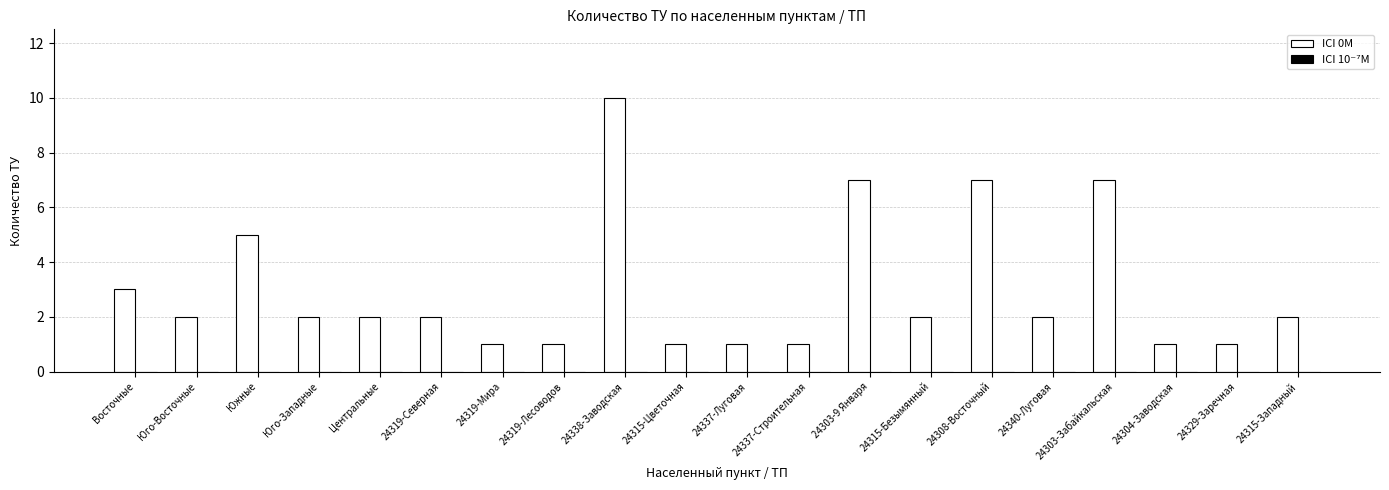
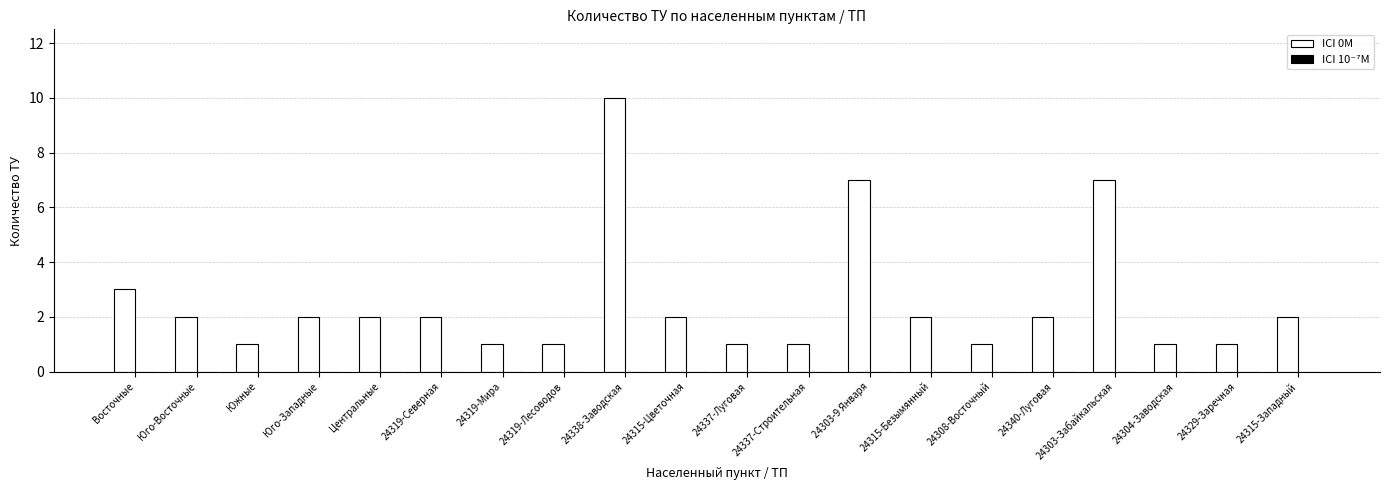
  {
    "ICI 0M": {
      "Восточные": 3,
      "Юго-Восточные": 2,
-     "Южные": 5,
+     "Южные": 1,
      "Юго-Западные": 2,
      "Центральные": 2,
      "24319-Северная": 2,
      "24319-Мира": 1,
      "24319-Лесоводов": 1,
      "24338-Заводская": 10,
-     "24315-Цветочная": 1,
+     "24315-Цветочная": 2,
      "24337-Луговая": 1,
      "24337-Строительная": 1,
      "24303-9 Января": 7,
      "24315-Безымянный": 2,
-     "24308-Восточный": 7,
+     "24308-Восточный": 1,
      "24340-Луговая": 2,
      "24303-Забайкальская": 7,
      "24304-Заводская": 1,
      "24329-Заречная": 1,
      "24315-Западный": 2
    },
    "ICI 10⁻⁷M": {
      "Восточные": 0,
      "Юго-Восточные": 0,
      "Южные": 0,
      "Юго-Западные": 0,
      "Центральные": 0,
      "24319-Северная": 0,
      "24319-Мира": 0,
      "24319-Лесоводов": 0,
      "24338-Заводская": 0,
      "24315-Цветочная": 0,
      "24337-Луговая": 0,
      "24337-Строительная": 0,
      "24303-9 Января": 0,
      "24315-Безымянный": 0,
      "24308-Восточный": 0,
      "24340-Луговая": 0,
      "24303-Забайкальская": 0,
      "24304-Заводская": 0,
      "24329-Заречная": 0,
      "24315-Западный": 0
    }
  }
